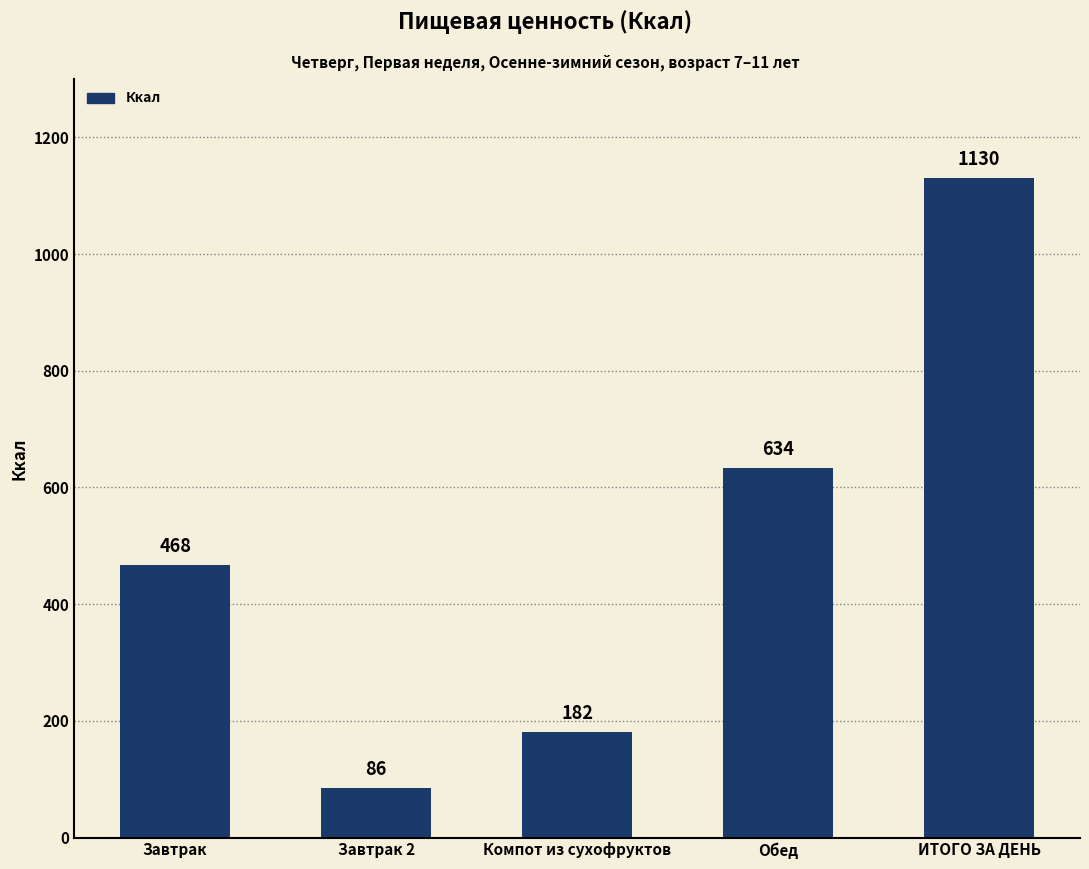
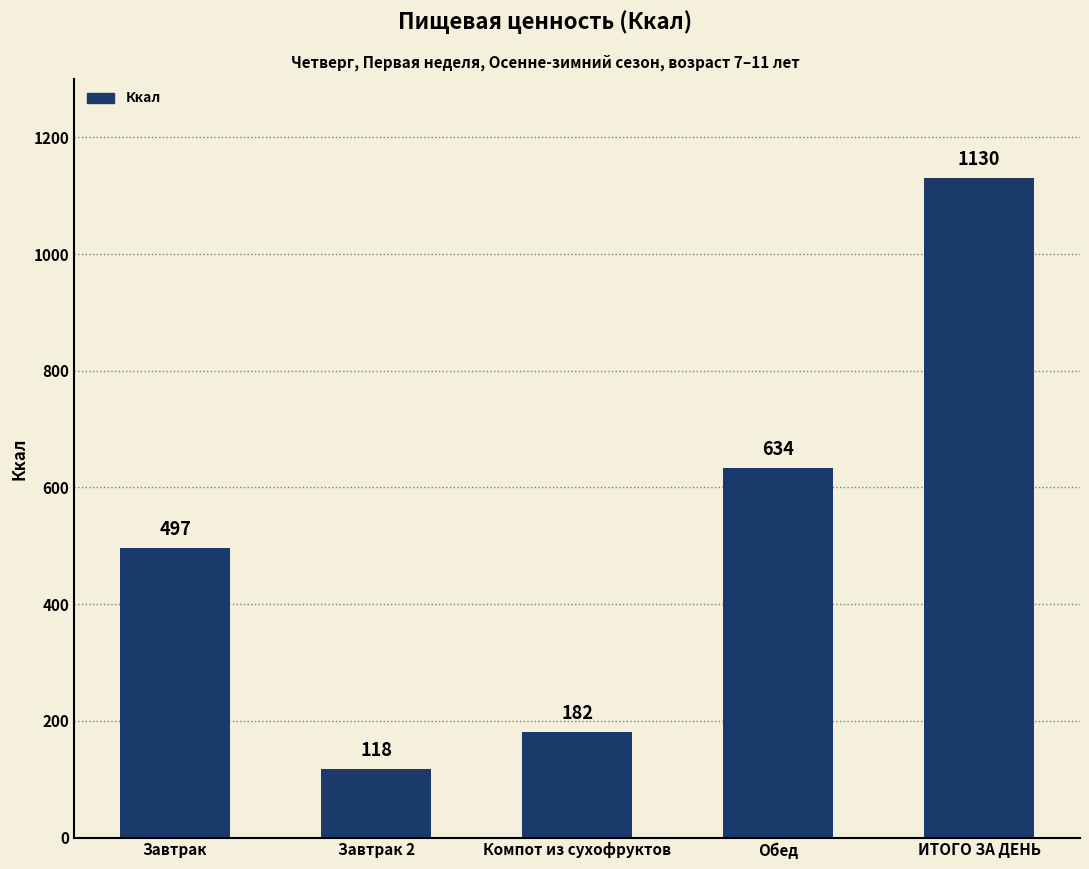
  {
-   "Завтрак": 468,
-   "Завтрак 2": 86,
+   "Завтрак": 497,
+   "Завтрак 2": 118,
    "Компот из сухофруктов": 182,
    "Обед": 634,
    "ИТОГО ЗА ДЕНЬ": 1130
  }
